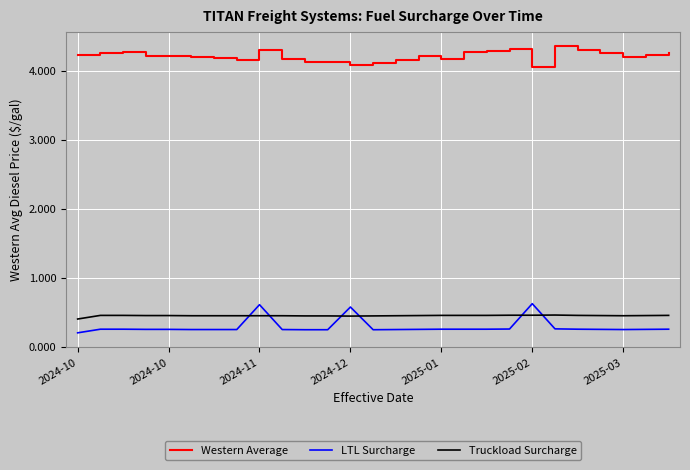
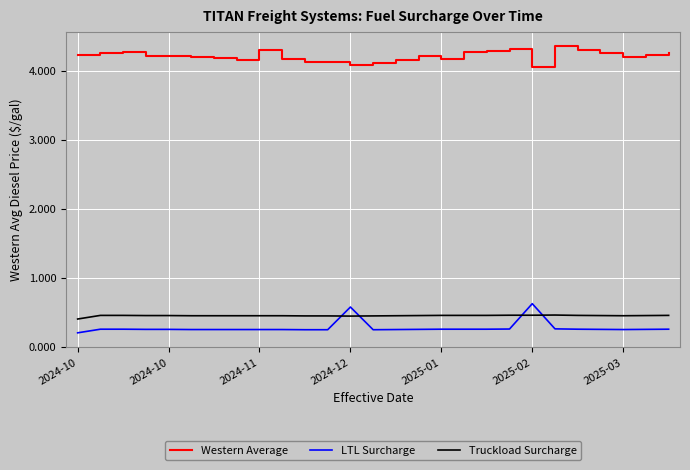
  {
    "Western Average": {
      "2024-11": 4.3,
      "2024-12": 4.1,
      "2025-01": 4.2,
      "2025-02": 4.1,
      "2025-03": 4.2
    },
    "LTL Surcharge": {
-     "2024-11": 0.6,
+     "2024-11": 0.3,
      "2024-12": 0.6,
      "2025-01": 0.3,
      "2025-02": 0.6,
      "2025-03": 0.3
    },
    "Truckload Surcharge": {
      "2024-11": 0.5,
      "2024-12": 0.4,
      "2025-01": 0.5,
      "2025-02": 0.5,
      "2025-03": 0.5
    }
  }
